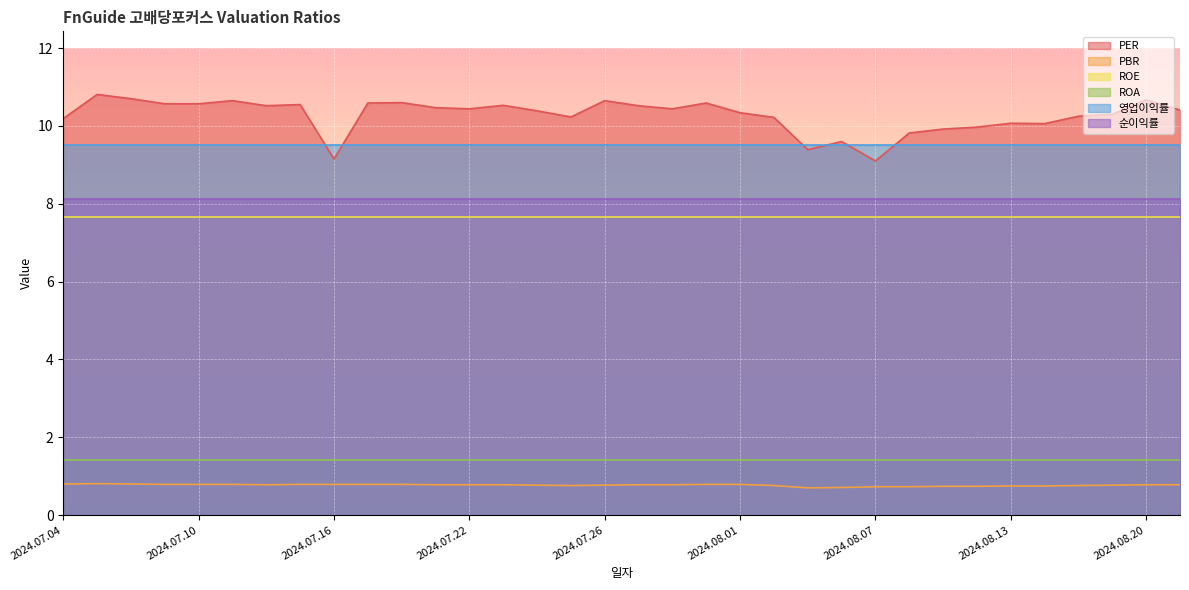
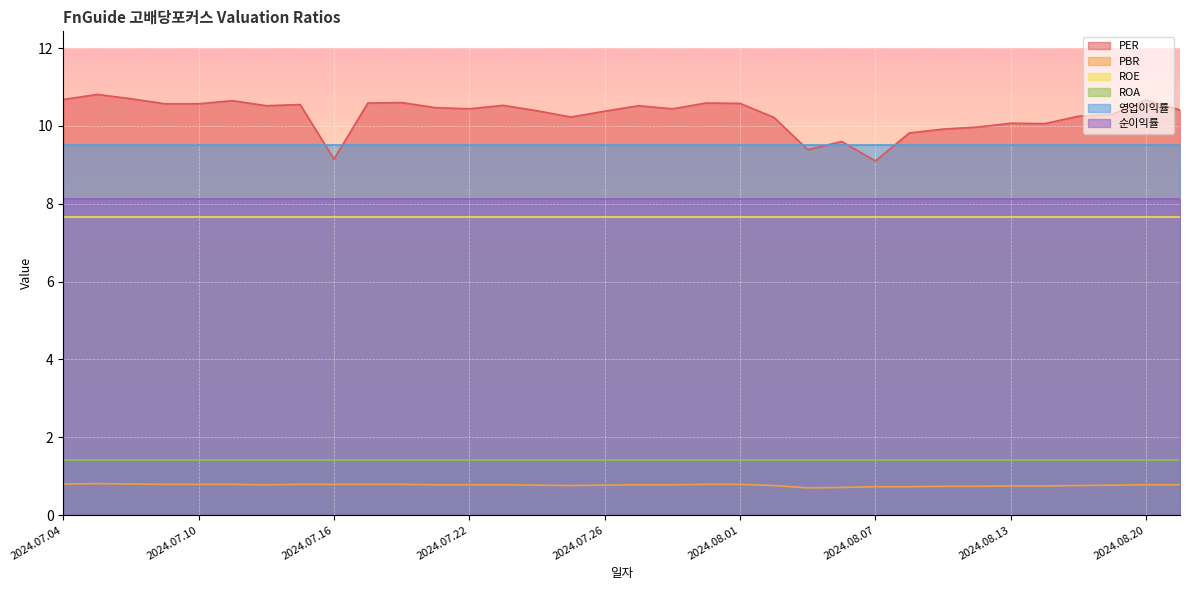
  {
    "PER": {
-     "2024.07.04": 10.2,
+     "2024.07.04": 10.7,
      "2024.07.10": 10.6,
      "2024.07.16": 9.2,
      "2024.07.22": 10.4,
-     "2024.07.26": 10.7,
-     "2024.08.01": 10.3,
+     "2024.07.26": 10.4,
+     "2024.08.01": 10.6,
      "2024.08.07": 9.1,
      "2024.08.13": 10.1
    },
    "ROA": {
      "2024.07.04": 1.4,
      "2024.07.10": 1.4,
      "2024.07.16": 1.4,
      "2024.07.22": 1.4,
      "2024.07.26": 1.4,
      "2024.08.01": 1.4,
      "2024.08.07": 1.4,
      "2024.08.13": 1.4,
      "2024.08.20": 1.4
    },
    "영업이익률": {
      "2024.07.04": 9.5,
      "2024.07.10": 9.5,
      "2024.07.16": 9.5,
      "2024.07.22": 9.5,
      "2024.07.26": 9.5,
      "2024.08.01": 9.5,
      "2024.08.07": 9.5,
      "2024.08.13": 9.5,
      "2024.08.20": 9.5
    },
    "순이익률": {
      "2024.07.04": 8.1,
      "2024.07.10": 8.1,
      "2024.07.16": 8.1,
      "2024.07.22": 8.1,
      "2024.07.26": 8.1,
      "2024.08.01": 8.1,
      "2024.08.07": 8.1,
      "2024.08.13": 8.1,
      "2024.08.20": 8.1
    }
  }
